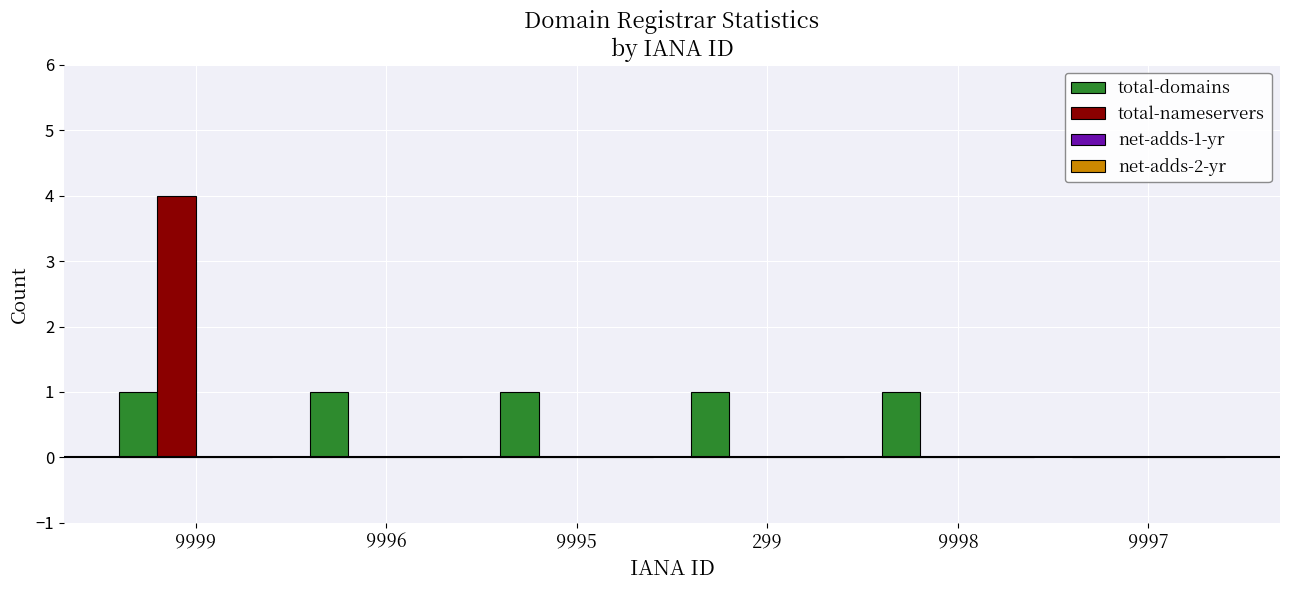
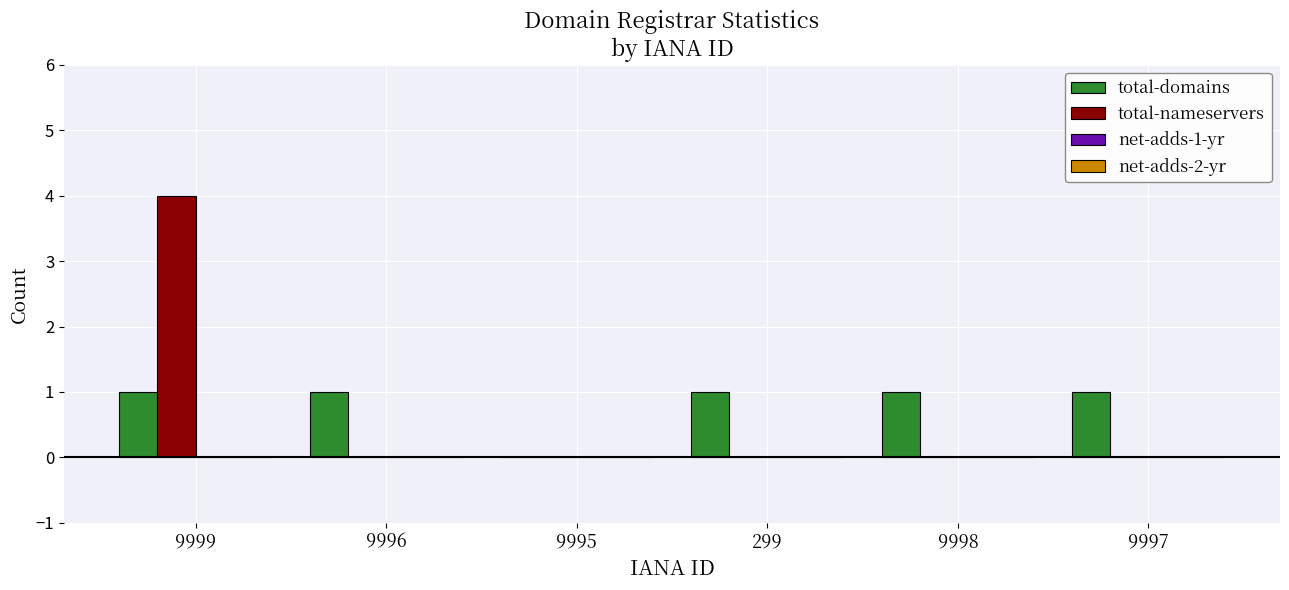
  {
    "total-domains": {
      "9999": 1,
      "9996": 1,
-     "9995": 1,
+     "9995": 0,
      "299": 1,
      "9998": 1,
-     "9997": 0
+     "9997": 1
    },
    "total-nameservers": {
      "9999": 4,
      "9996": 0,
      "9995": 0,
      "299": 0,
      "9998": 0,
      "9997": 0
    },
    "net-adds-1-yr": {
      "9999": 0,
      "9996": 0,
      "9995": 0,
      "299": 0,
      "9998": 0,
      "9997": 0
    },
    "net-adds-2-yr": {
      "9999": 0,
      "9996": 0,
      "9995": 0,
      "299": 0,
      "9998": 0,
      "9997": 0
    }
  }
